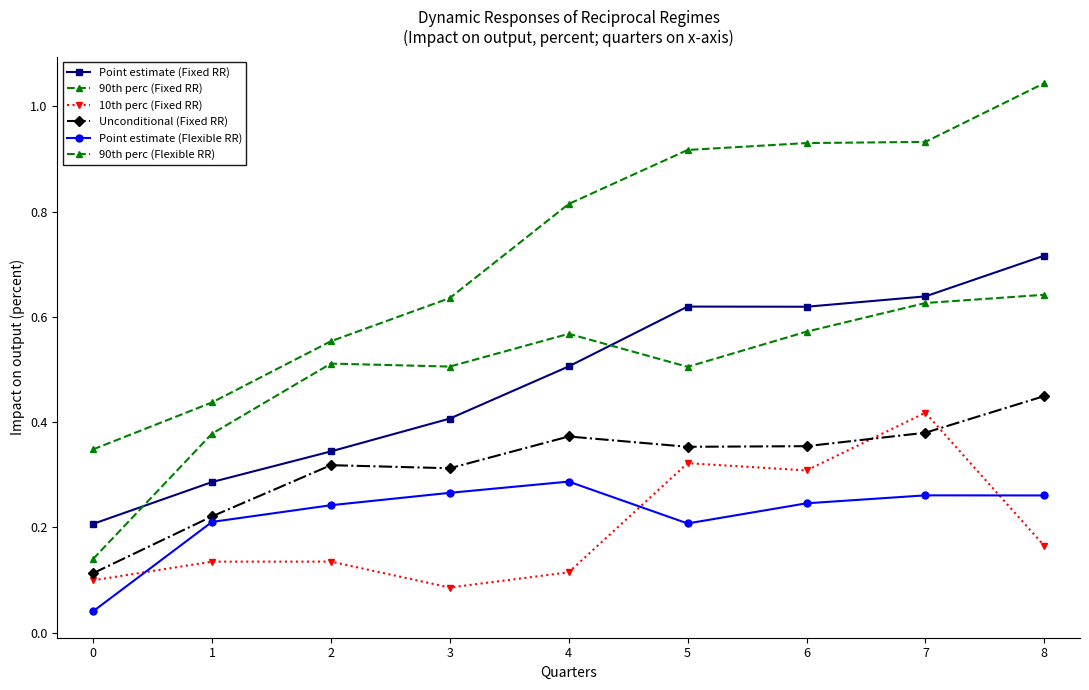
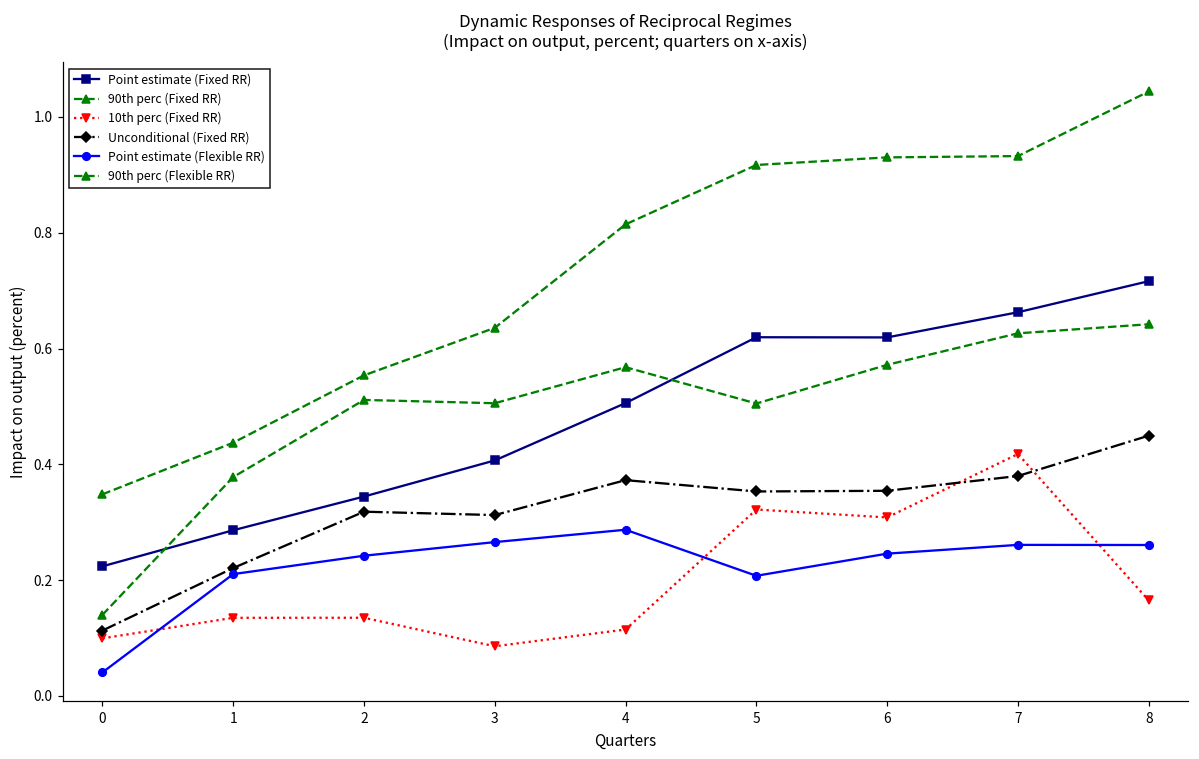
  {
    "Point estimate (Fixed RR)": {
-     "0": 0.21,
+     "0": 0.22,
      "1": 0.29,
      "2": 0.34,
      "3": 0.41,
      "4": 0.51,
      "5": 0.62,
      "6": 0.62,
-     "7": 0.64,
+     "7": 0.66,
      "8": 0.72
    },
    "10th perc (Fixed RR)": {
      "0": 0.10,
      "1": 0.13,
      "2": 0.14,
      "3": 0.09,
      "4": 0.11,
      "5": 0.32,
      "6": 0.31,
      "7": 0.42,
      "8": 0.16
    },
    "Unconditional (Fixed RR)": {
      "0": 0.11,
      "1": 0.22,
      "2": 0.32,
      "3": 0.31,
      "4": 0.37,
      "5": 0.35,
      "6": 0.35,
      "7": 0.38,
      "8": 0.45
    },
    "Point estimate (Flexible RR)": {
      "0": 0.04,
      "1": 0.21,
      "2": 0.24,
      "3": 0.27,
      "4": 0.29,
      "5": 0.21,
      "6": 0.25,
      "7": 0.26,
      "8": 0.26
    }
  }
